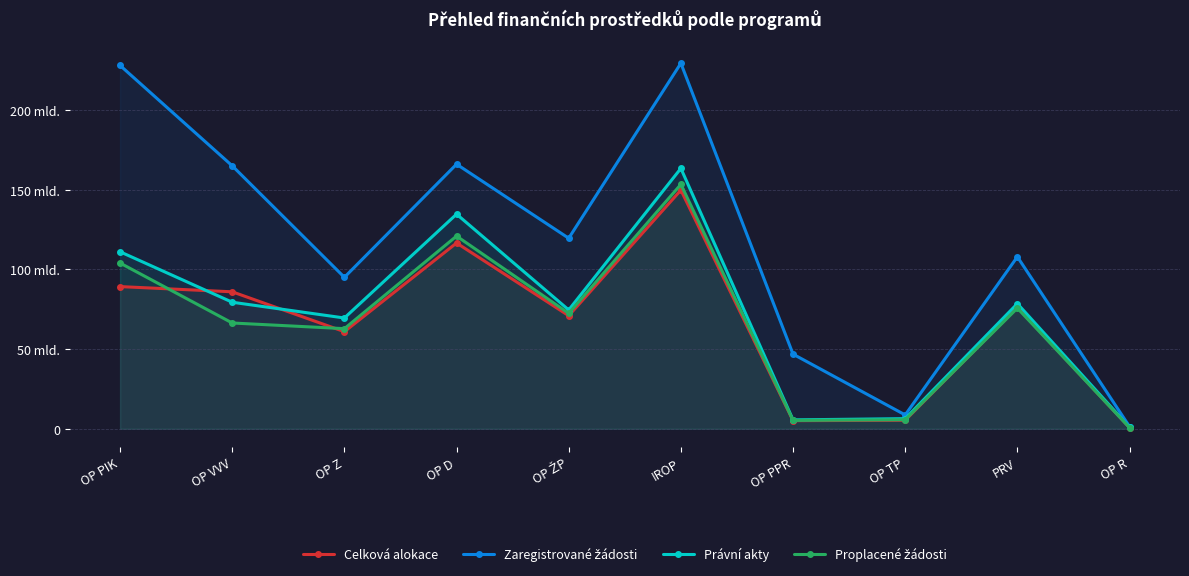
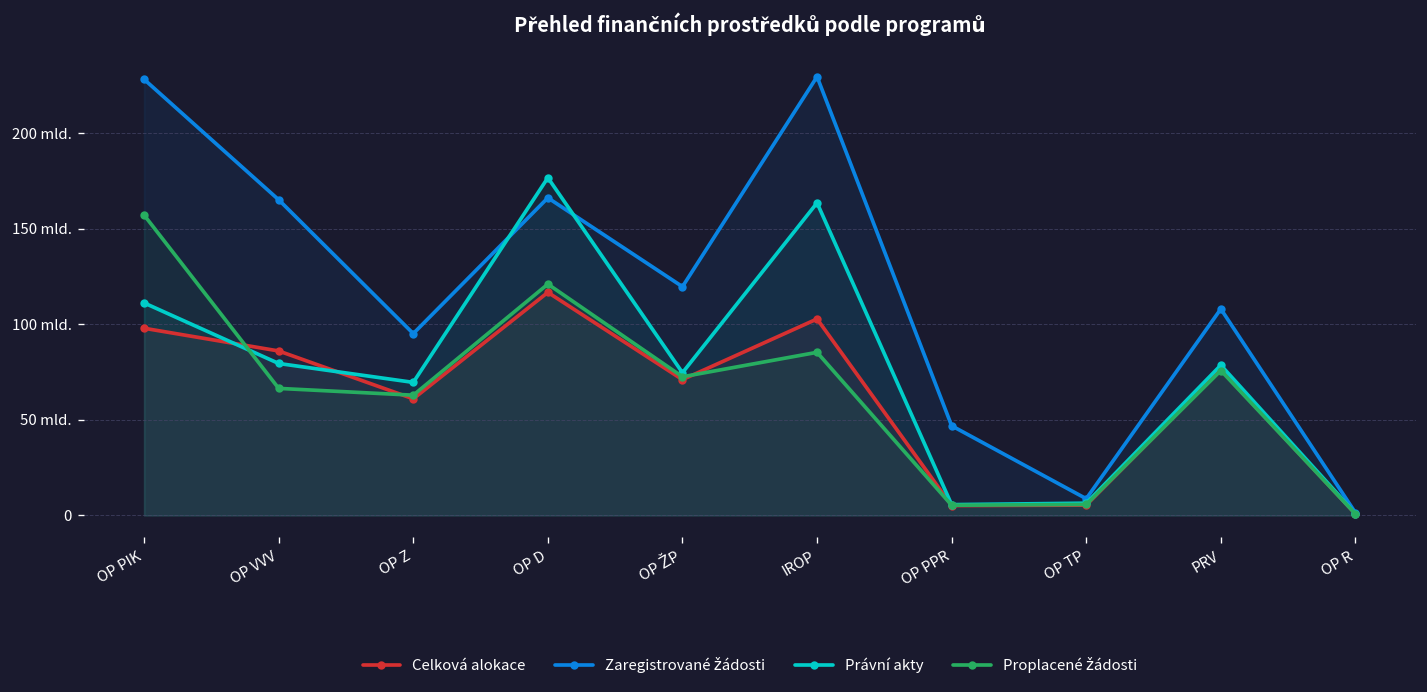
  {
    "Celková alokace": {
-     "OP PIK": "89 mld.",
+     "OP PIK": "98 mld.",
      "OP VVV": "86 mld.",
      "OP Z": "61 mld.",
      "OP D": "117 mld.",
-     "IROP": "150 mld."
+     "IROP": "103 mld."
    },
    "Zaregistrované žádosti": {
      "OP PIK": "228 mld.",
      "OP VVV": "165 mld.",
      "OP Z": "95 mld.",
      "OP D": "166 mld.",
      "OP ŽP": "120 mld.",
      "IROP": "229 mld.",
      "OP PPR": "47 mld.",
      "OP TP": "9 mld.",
      "PRV": "108 mld."
    },
    "Právní akty": {
      "OP PIK": "111 mld.",
      "OP VVV": "79 mld.",
      "OP Z": "70 mld.",
-     "OP D": "135 mld.",
+     "OP D": "177 mld.",
      "OP ŽP": "75 mld.",
      "IROP": "163 mld.",
      "PRV": "79 mld."
    },
    "Proplacené žádosti": {
-     "OP PIK": "104 mld.",
+     "OP PIK": "157 mld.",
      "OP VVV": "66 mld.",
      "OP Z": "63 mld.",
      "OP D": "121 mld.",
-     "IROP": "153 mld."
+     "IROP": "85 mld."
    }
  }
